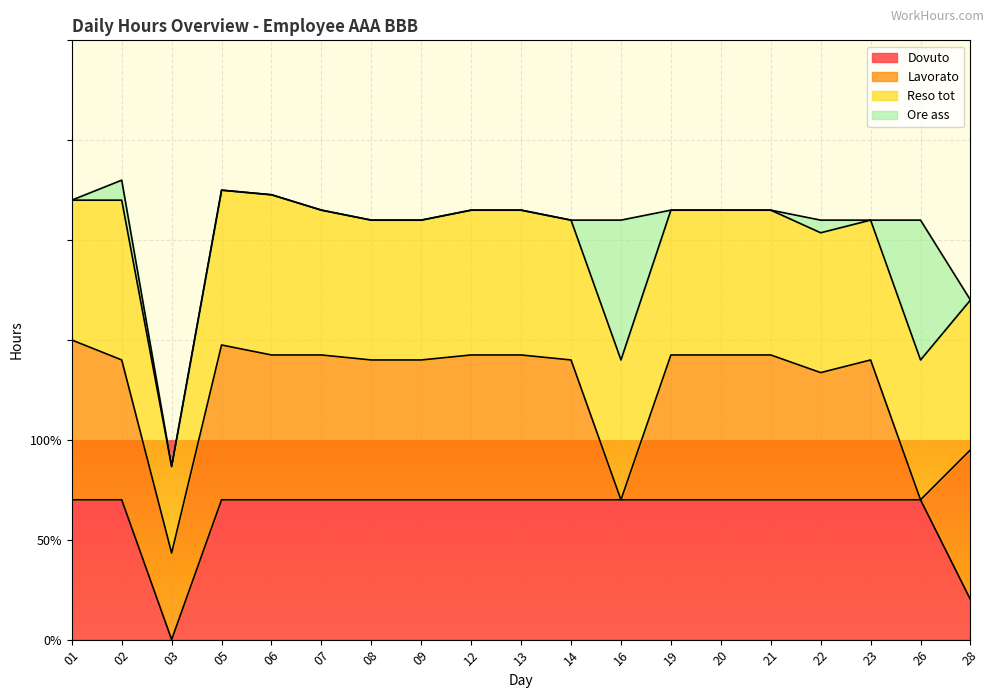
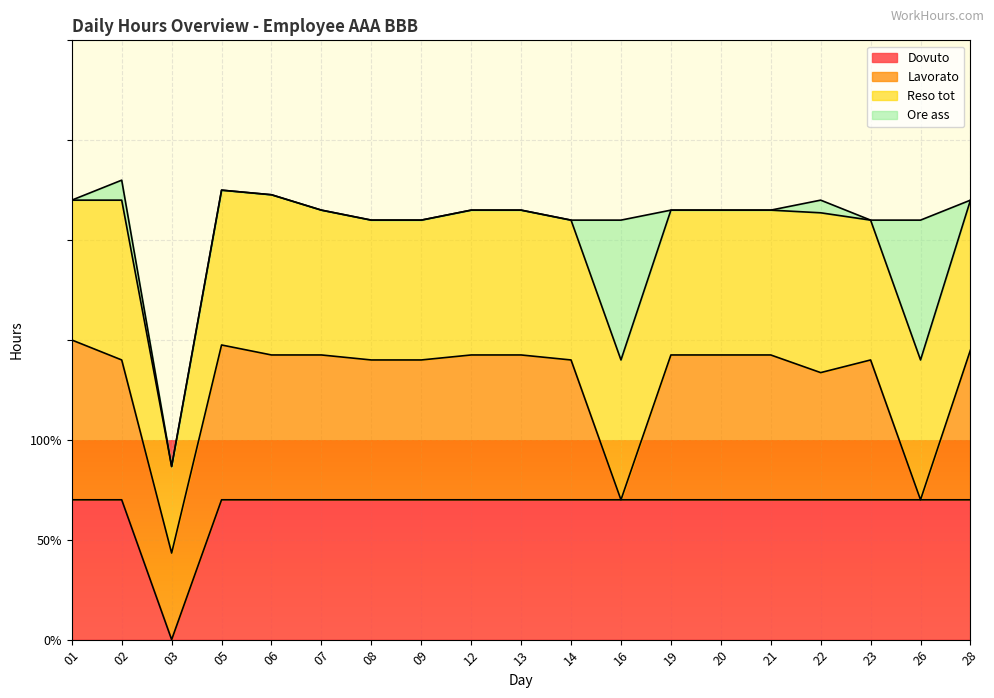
  {
    "Dovuto": {
      "01": "70%",
      "02": "70%",
      "03": "0%",
      "05": "70%",
      "06": "70%",
      "07": "70%",
      "08": "70%",
      "09": "70%",
      "12": "70%",
      "13": "70%",
      "14": "70%",
      "19": "70%",
      "20": "70%",
      "21": "70%",
      "22": "70%",
      "23": "70%",
-     "28": "20%"
+     "28": "70%"
    },
    "Lavorato": {
      "01": "80%",
      "02": "70%",
      "03": "43%",
      "05": "78%",
      "06": "73%",
      "07": "73%",
      "08": "70%",
      "09": "70%",
      "12": "73%",
      "13": "73%",
      "14": "70%",
      "19": "73%",
      "20": "73%",
      "21": "73%",
      "22": "64%",
      "23": "70%",
      "28": "75%"
    },
    "Reso tot": {
      "02": "80%",
      "16": "70%",
-     "22": "70%",
+     "22": "80%",
      "26": "70%"
    },
    "Ore ass": {
      "02": "10%",
      "16": "70%",
      "22": "6%",
      "26": "70%"
    }
  }
